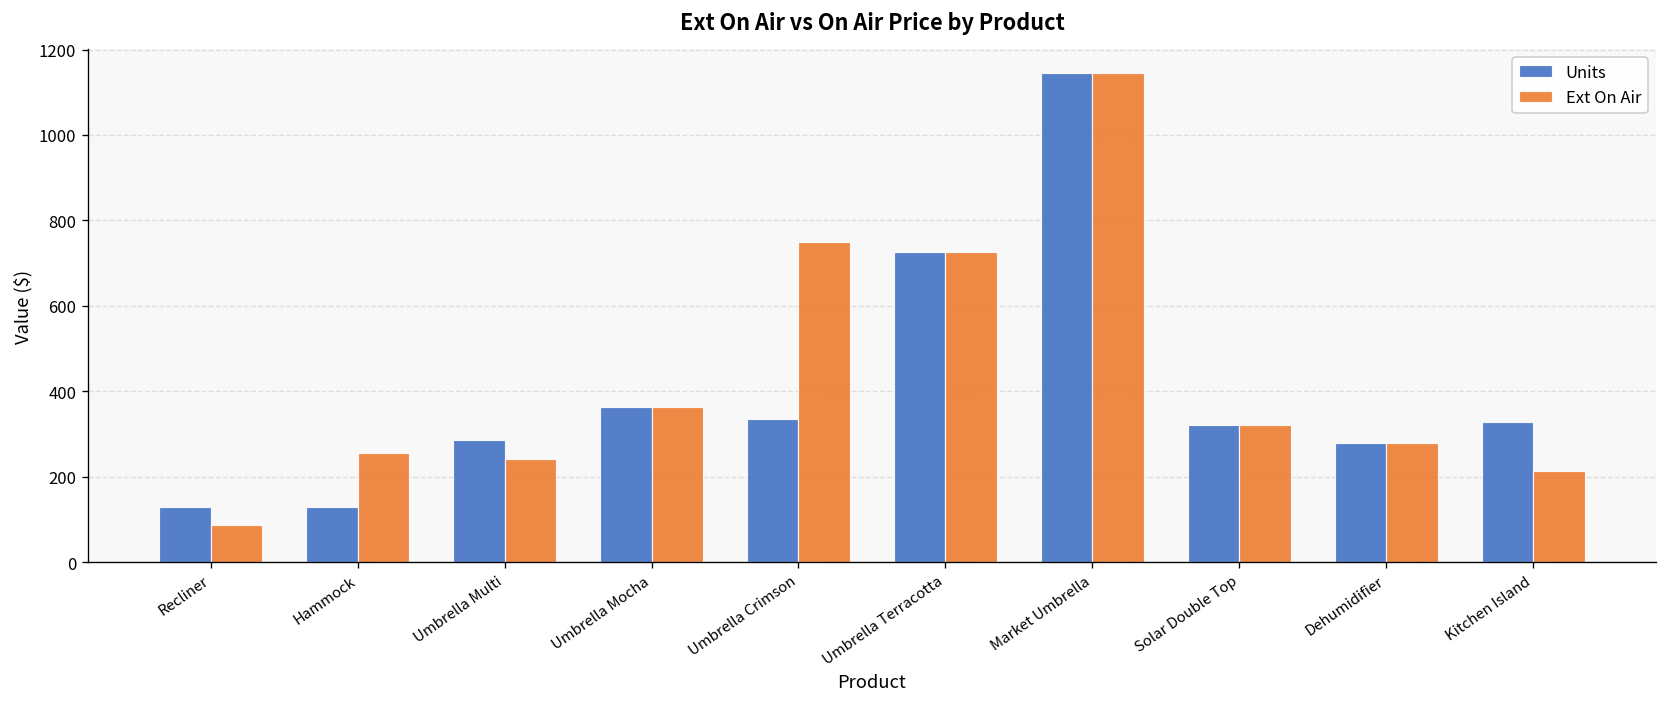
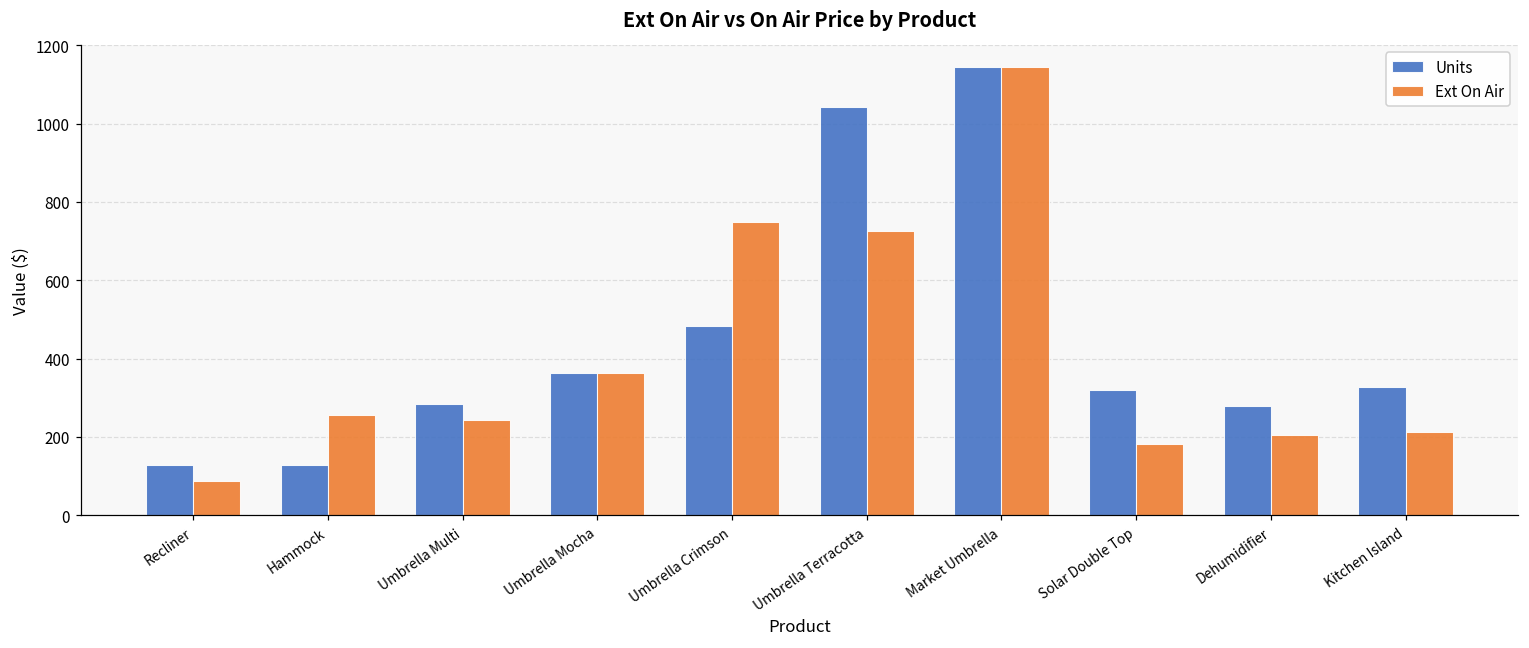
  {
    "Units": {
      "Recliner": 130,
      "Hammock": 130,
      "Umbrella Multi": 290,
      "Umbrella Mocha": 360,
-     "Umbrella Crimson": 330,
-     "Umbrella Terracotta": 730,
+     "Umbrella Crimson": 480,
+     "Umbrella Terracotta": 1040,
      "Market Umbrella": 1140,
      "Solar Double Top": 320,
      "Dehumidifier": 280,
      "Kitchen Island": 330
    },
    "Ext On Air": {
      "Recliner": 90,
      "Hammock": 260,
      "Umbrella Multi": 240,
      "Umbrella Mocha": 360,
      "Umbrella Crimson": 750,
      "Umbrella Terracotta": 730,
      "Market Umbrella": 1140,
-     "Solar Double Top": 320,
-     "Dehumidifier": 280,
+     "Solar Double Top": 180,
+     "Dehumidifier": 200,
      "Kitchen Island": 210
    }
  }
